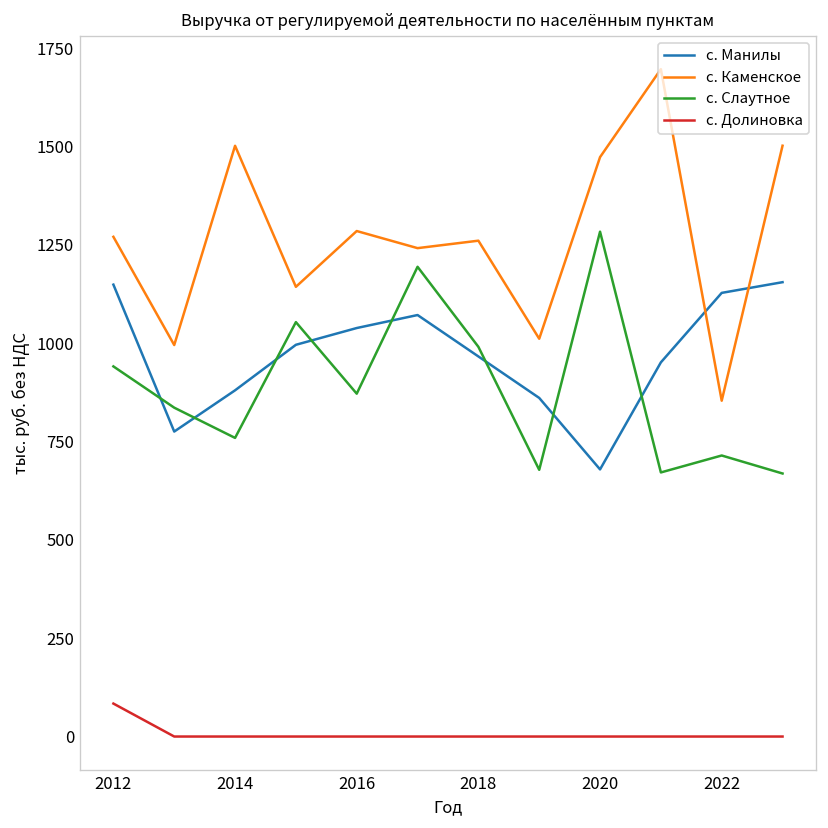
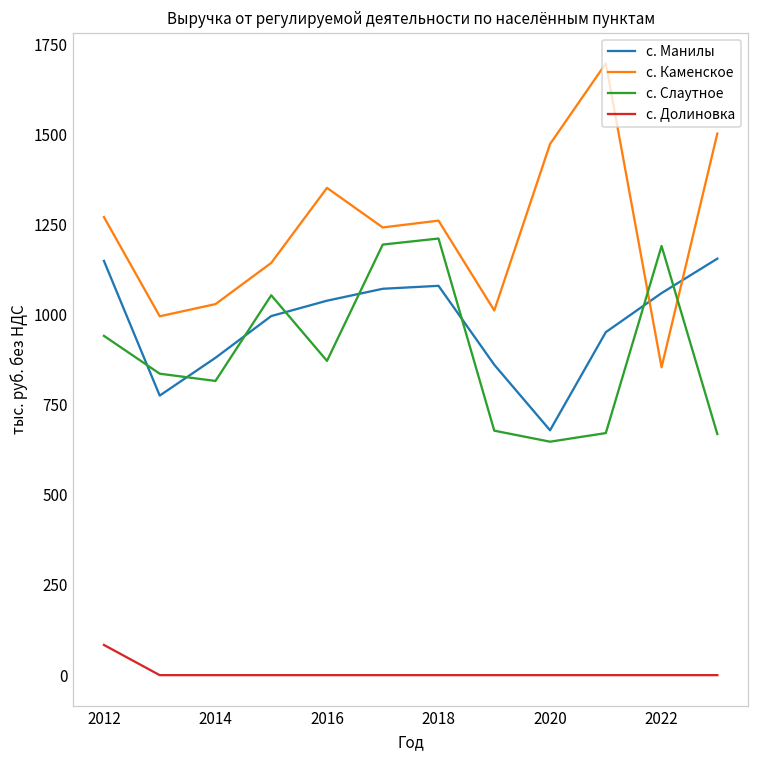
  {
    "с. Манилы": {
      "2012": 1150,
      "2014": 880,
      "2016": 1040,
-     "2018": 970,
+     "2018": 1080,
      "2020": 680,
-     "2022": 1130
+     "2022": 1060
    },
    "с. Каменское": {
      "2012": 1270,
-     "2014": 1500,
-     "2016": 1280,
+     "2014": 1030,
+     "2016": 1350,
      "2018": 1260,
      "2020": 1470,
      "2022": 850
    },
    "с. Слаутное": {
      "2012": 940,
-     "2014": 760,
+     "2014": 820,
      "2016": 870,
-     "2018": 990,
-     "2020": 1280,
-     "2022": 710
+     "2018": 1210,
+     "2020": 650,
+     "2022": 1190
    },
    "с. Долиновка": {
      "2012": 80,
      "2014": 0,
      "2016": 0,
      "2018": 0,
      "2020": 0,
      "2022": 0
    }
  }
